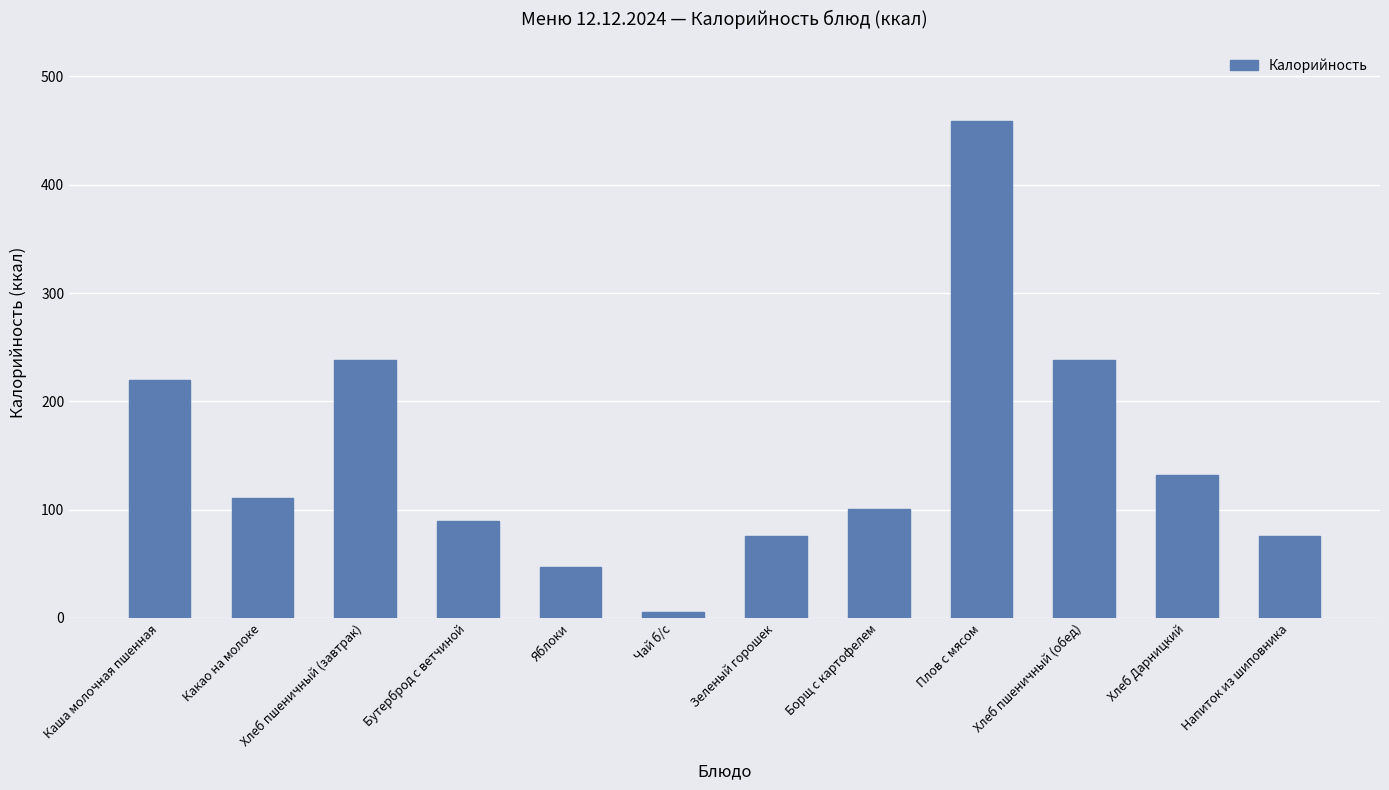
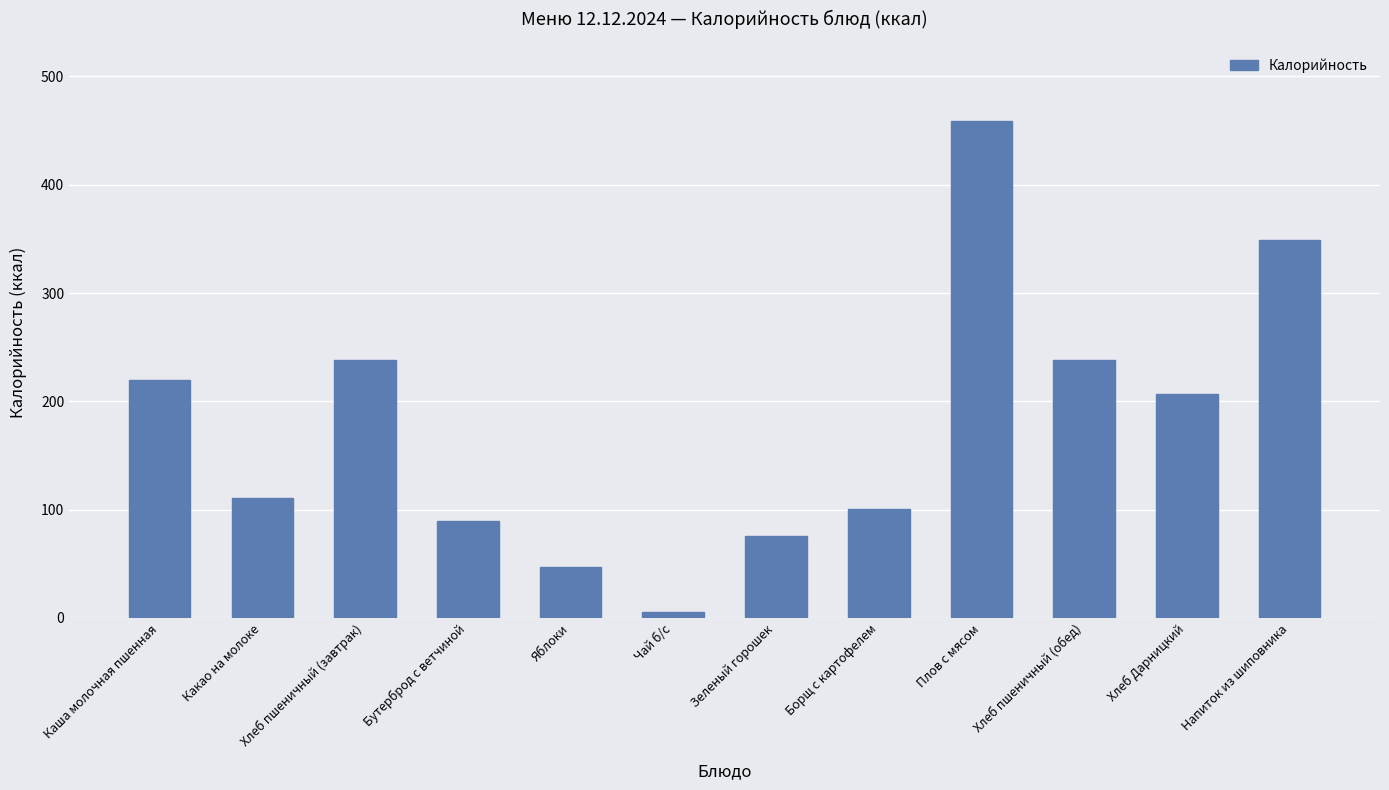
  {
    "Каша молочная пшенная": 220,
    "Какао на молоке": 111,
    "Хлеб пшеничный (завтрак)": 238,
    "Бутерброд с ветчиной": 89,
    "Яблоки": 47,
    "Чай б/с": 6,
    "Зеленый горошек": 76,
    "Борщ с картофелем": 100,
    "Плов с мясом": 459,
    "Хлеб пшеничный (обед)": 238,
-   "Хлеб Дарницкий": 132,
-   "Напиток из шиповника": 76
+   "Хлеб Дарницкий": 207,
+   "Напиток из шиповника": 349
  }
